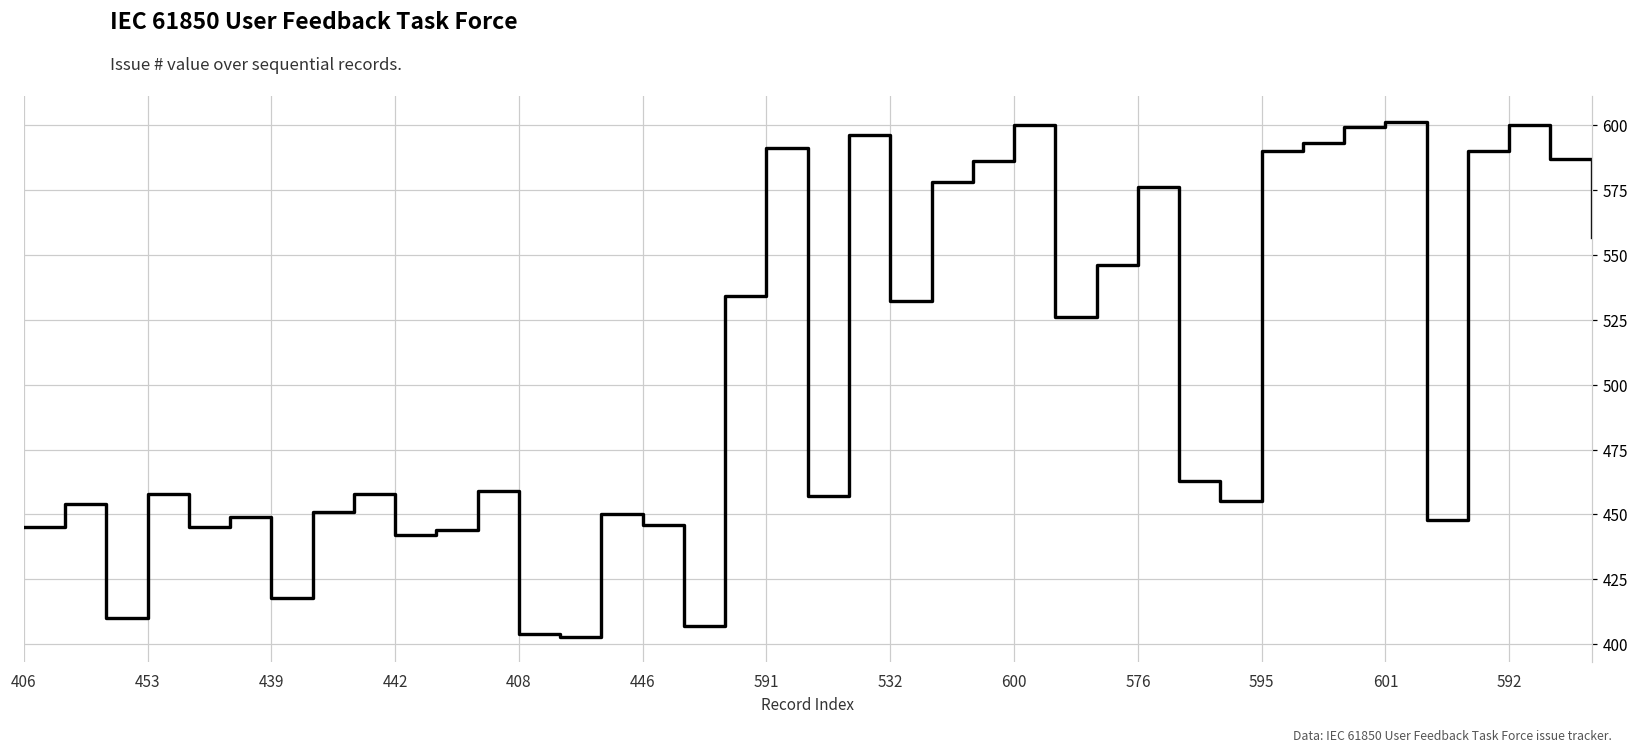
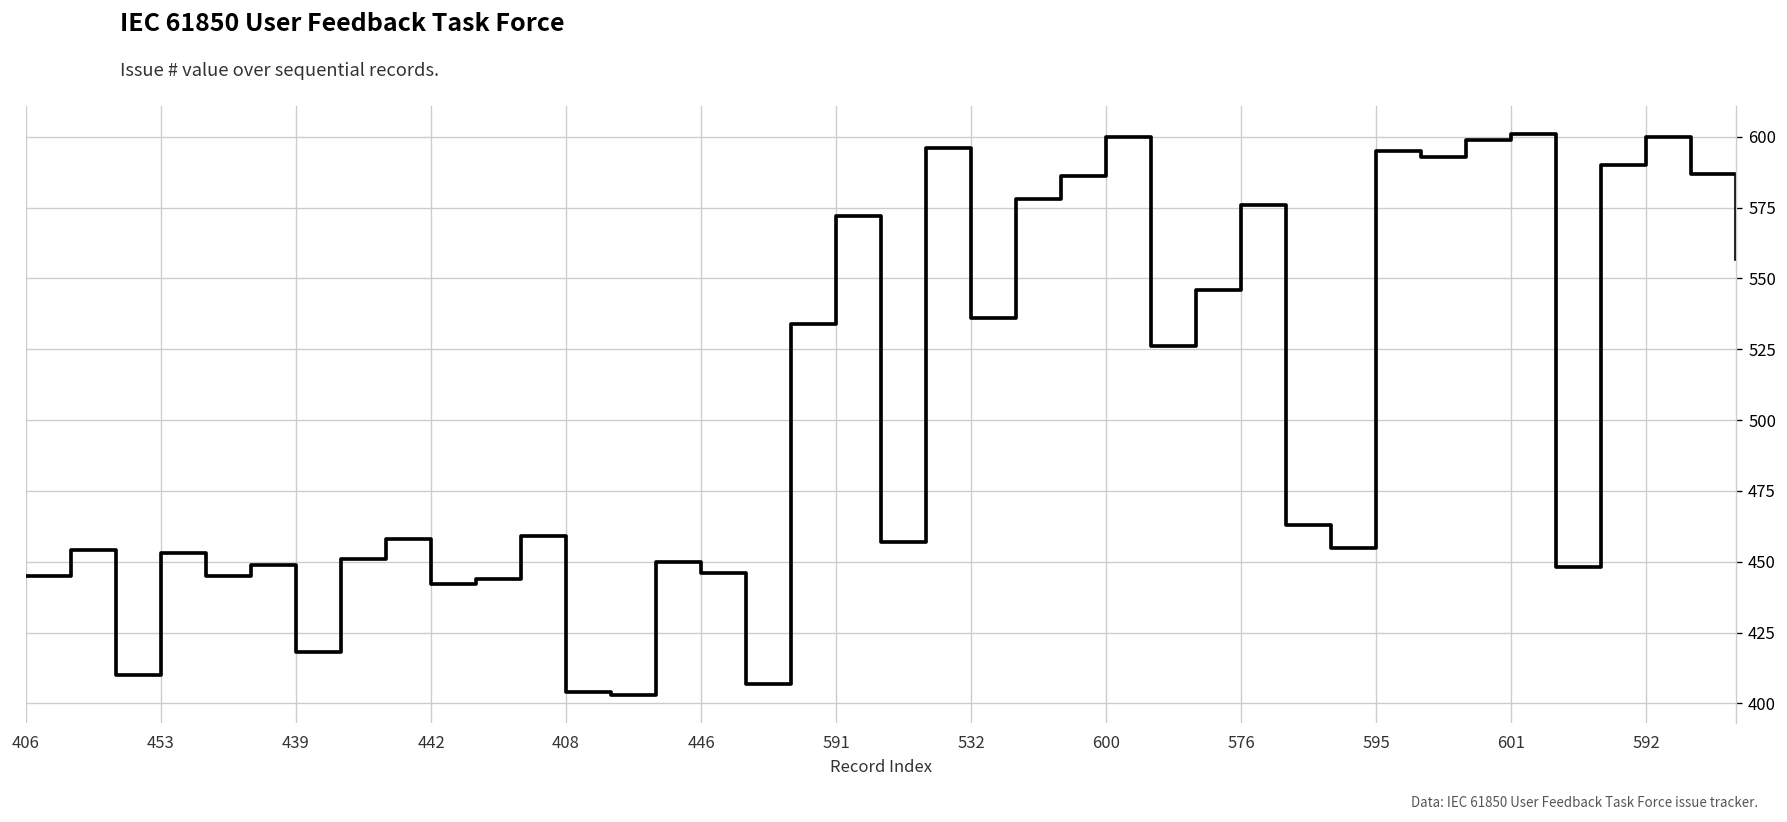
  {
    "406": 445,
-   "453": 458,
+   "453": 453,
    "439": 418,
    "442": 442,
    "408": 404,
    "446": 446,
-   "591": 591,
-   "532": 532,
+   "591": 572,
+   "532": 536,
    "600": 600,
    "576": 576,
-   "595": 590,
+   "595": 595,
    "601": 601,
    "592": 600
  }
